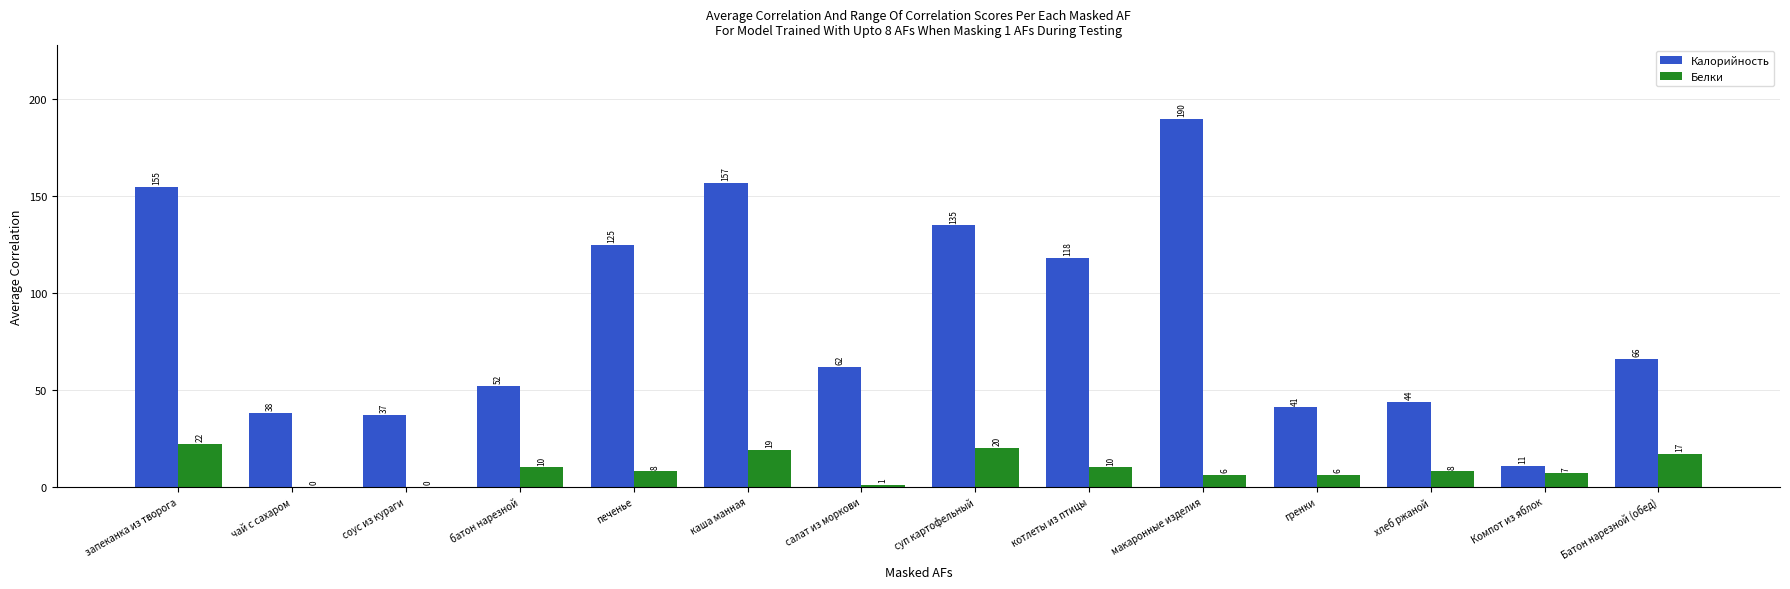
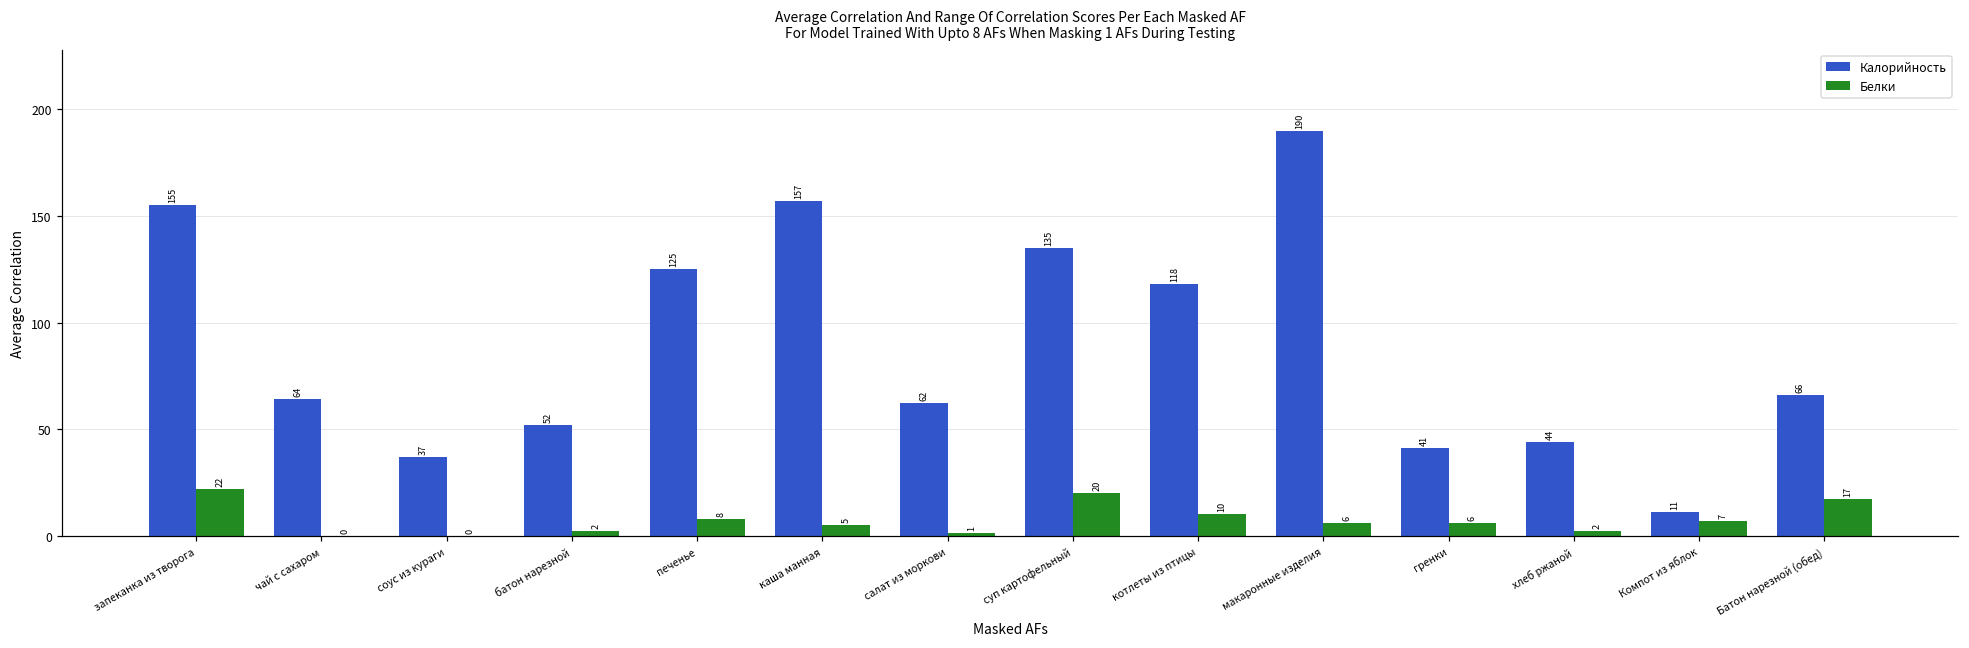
  {
    "Калорийность": {
      "запеканка из творога": 155,
-     "чай с сахаром": 38,
+     "чай с сахаром": 64,
      "соус из кураги": 37,
      "батон нарезной": 52,
      "печенье": 125,
      "каша манная": 157,
      "салат из моркови": 62,
      "суп картофельный": 135,
      "котлеты из птицы": 118,
      "макаронные изделия": 190,
      "гренки": 41,
      "хлеб ржаной": 44,
      "Компот из яблок": 11,
      "Батон нарезной (обед)": 66
    },
    "Белки": {
      "запеканка из творога": 22,
      "чай с сахаром": 0,
      "соус из кураги": 0,
-     "батон нарезной": 10,
+     "батон нарезной": 2,
      "печенье": 8,
-     "каша манная": 19,
+     "каша манная": 5,
      "салат из моркови": 1,
      "суп картофельный": 20,
      "котлеты из птицы": 10,
      "макаронные изделия": 6,
      "гренки": 6,
-     "хлеб ржаной": 8,
+     "хлеб ржаной": 2,
      "Компот из яблок": 7,
      "Батон нарезной (обед)": 17
    }
  }
